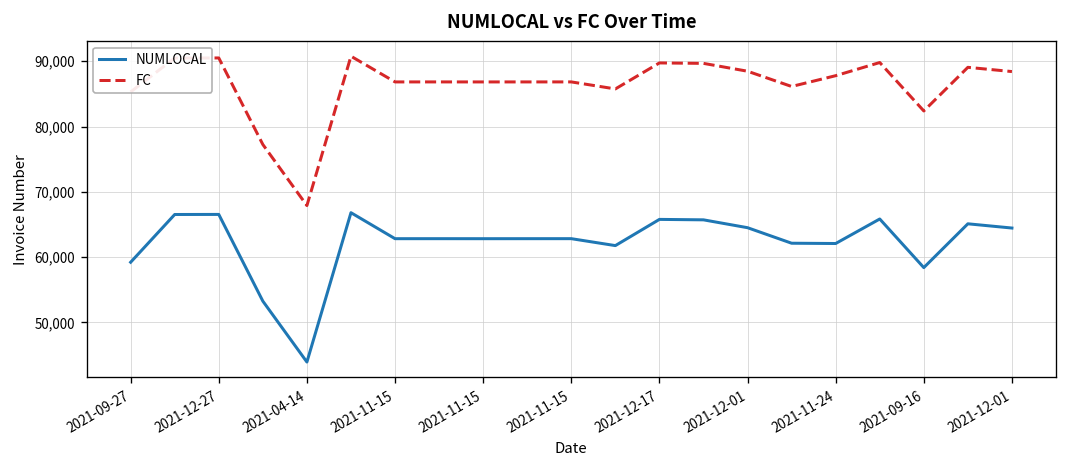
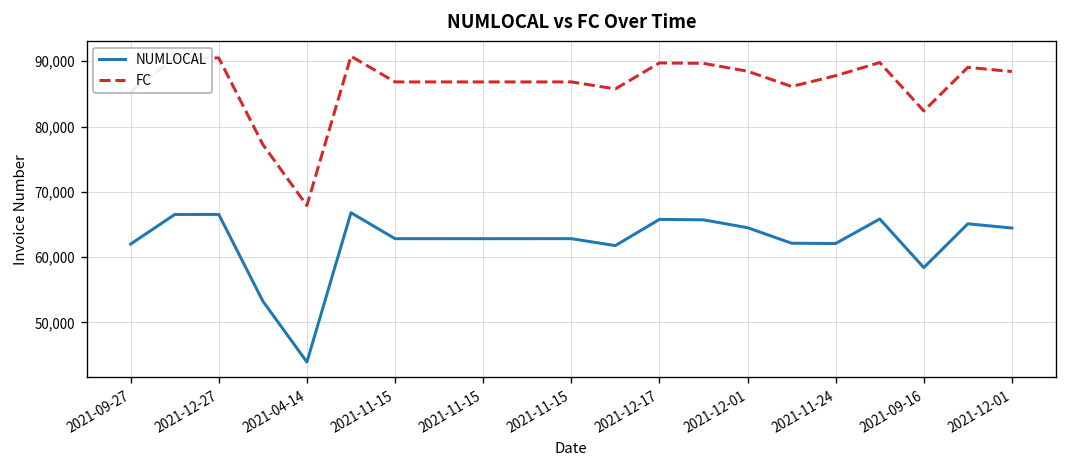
  {
    "NUMLOCAL": {
-     "2021-09-27": "59,000",
+     "2021-09-27": "62,000",
      "2021-04-14": "44,000",
      "2021-11-24": "62,000",
      "2021-09-16": "58,000"
    },
    "FC": {
      "2021-09-27": "85,000",
      "2021-04-14": "68,000",
      "2021-11-24": "88,000",
      "2021-09-16": "82,000"
    }
  }
